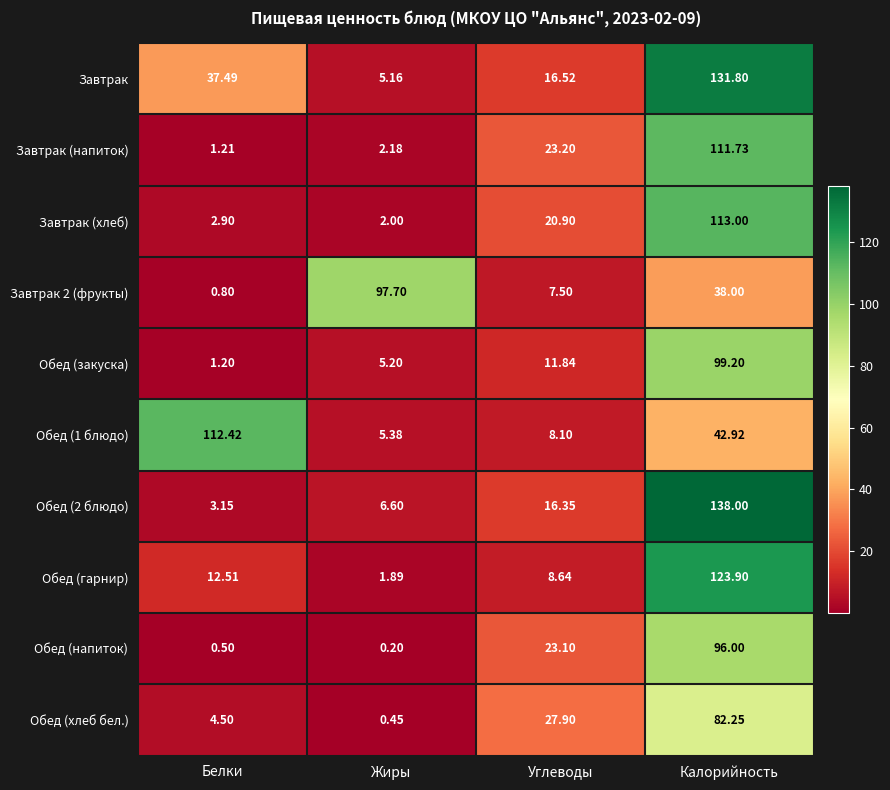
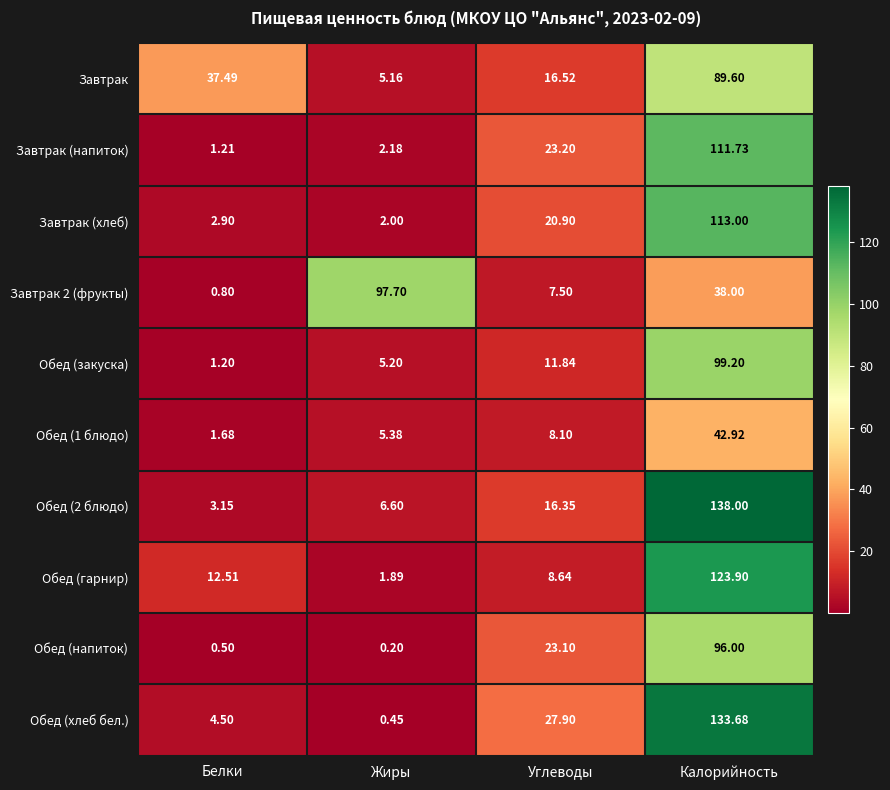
  {
    "Завтрак": {
      "Белки": 37.49,
      "Жиры": 5.16,
      "Углеводы": 16.52,
-     "Калорийность": 131.80
+     "Калорийность": 89.60
    },
    "Завтрак (напиток)": {
      "Белки": 1.21,
      "Жиры": 2.18,
      "Углеводы": 23.20,
      "Калорийность": 111.73
    },
    "Завтрак (хлеб)": {
      "Белки": 2.90,
      "Жиры": 2.00,
      "Углеводы": 20.90,
      "Калорийность": 113.00
    },
    "Завтрак 2 (фрукты)": {
      "Белки": 0.80,
      "Жиры": 97.70,
      "Углеводы": 7.50,
      "Калорийность": 38.00
    },
    "Обед (закуска)": {
      "Белки": 1.20,
      "Жиры": 5.20,
      "Углеводы": 11.84,
      "Калорийность": 99.20
    },
    "Обед (1 блюдо)": {
-     "Белки": 112.42,
+     "Белки": 1.68,
      "Жиры": 5.38,
      "Углеводы": 8.10,
      "Калорийность": 42.92
    },
    "Обед (2 блюдо)": {
      "Белки": 3.15,
      "Жиры": 6.60,
      "Углеводы": 16.35,
      "Калорийность": 138.00
    },
    "Обед (гарнир)": {
      "Белки": 12.51,
      "Жиры": 1.89,
      "Углеводы": 8.64,
      "Калорийность": 123.90
    },
    "Обед (напиток)": {
      "Белки": 0.50,
      "Жиры": 0.20,
      "Углеводы": 23.10,
      "Калорийность": 96.00
    },
    "Обед (хлеб бел.)": {
      "Белки": 4.50,
      "Жиры": 0.45,
      "Углеводы": 27.90,
-     "Калорийность": 82.25
+     "Калорийность": 133.68
    }
  }
